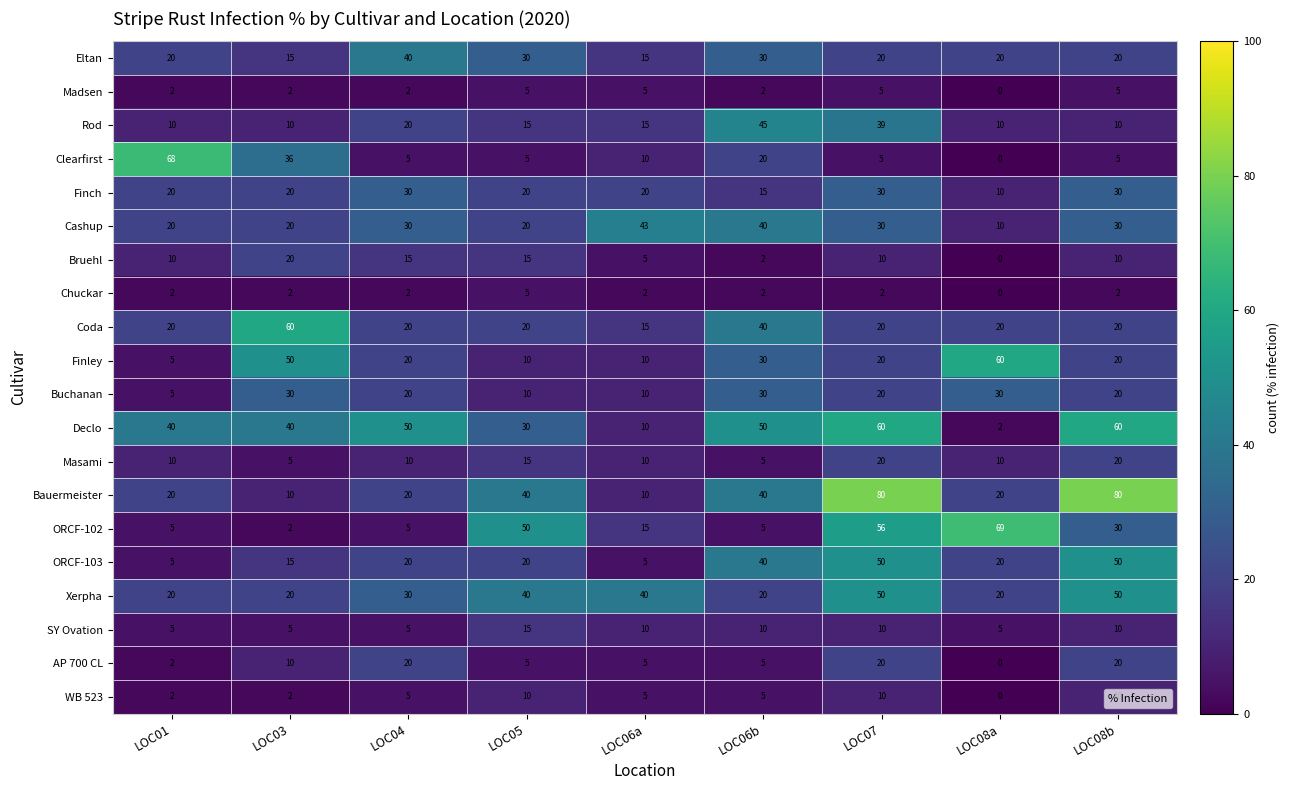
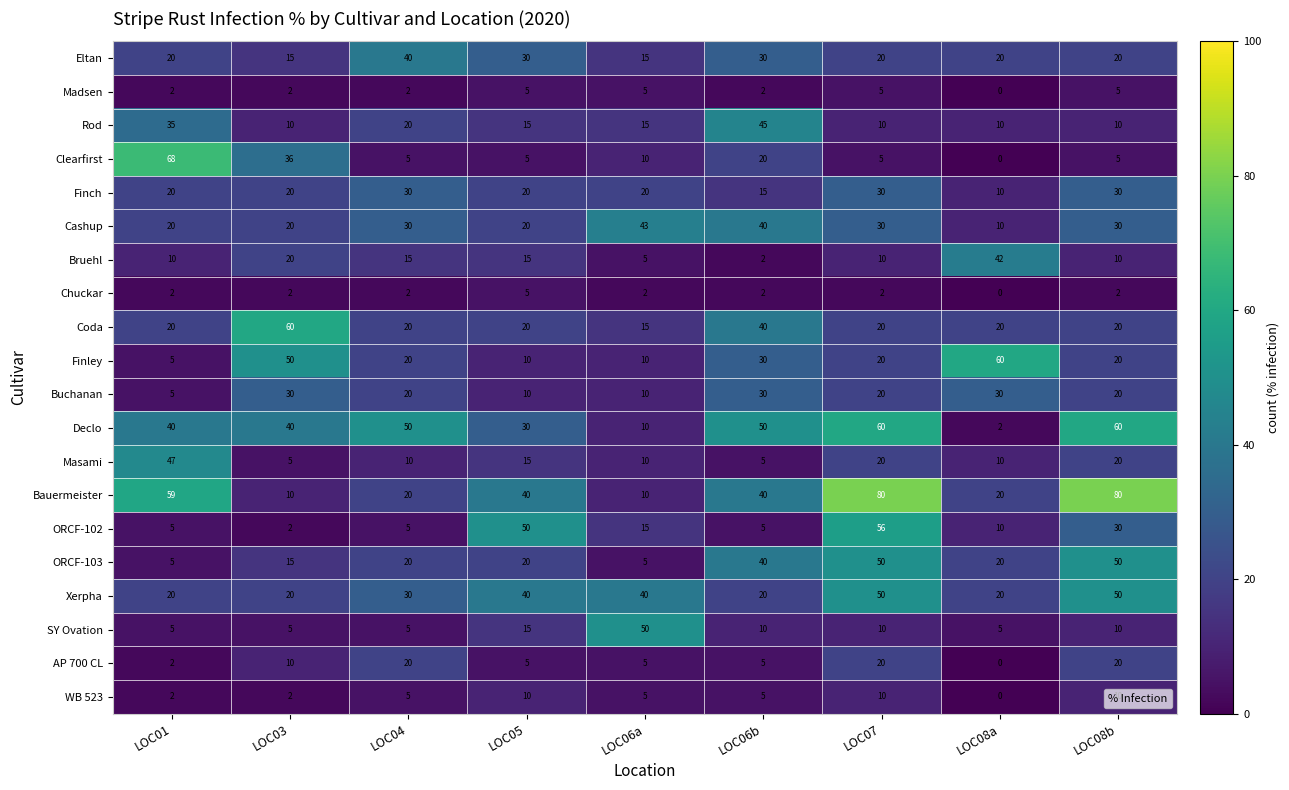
  {
    "Eltan": {
      "LOC01": 20,
      "LOC03": 15,
      "LOC04": 40,
      "LOC05": 30,
      "LOC06a": 15,
      "LOC06b": 30,
      "LOC07": 20,
      "LOC08a": 20,
      "LOC08b": 20
    },
    "Madsen": {
      "LOC01": 2,
      "LOC03": 2,
      "LOC04": 2,
      "LOC05": 5,
      "LOC06a": 5,
      "LOC06b": 2,
      "LOC07": 5,
      "LOC08a": 0,
      "LOC08b": 5
    },
    "Rod": {
-     "LOC01": 10,
+     "LOC01": 35,
      "LOC03": 10,
      "LOC04": 20,
      "LOC05": 15,
      "LOC06a": 15,
      "LOC06b": 45,
-     "LOC07": 39,
+     "LOC07": 10,
      "LOC08a": 10,
      "LOC08b": 10
    },
    "Clearfirst": {
      "LOC01": 68,
      "LOC03": 36,
      "LOC04": 5,
      "LOC05": 5,
      "LOC06a": 10,
      "LOC06b": 20,
      "LOC07": 5,
      "LOC08a": 0,
      "LOC08b": 5
    },
    "Finch": {
      "LOC01": 20,
      "LOC03": 20,
      "LOC04": 30,
      "LOC05": 20,
      "LOC06a": 20,
      "LOC06b": 15,
      "LOC07": 30,
      "LOC08a": 10,
      "LOC08b": 30
    },
    "Cashup": {
      "LOC01": 20,
      "LOC03": 20,
      "LOC04": 30,
      "LOC05": 20,
      "LOC06a": 43,
      "LOC06b": 40,
      "LOC07": 30,
      "LOC08a": 10,
      "LOC08b": 30
    },
    "Bruehl": {
      "LOC01": 10,
      "LOC03": 20,
      "LOC04": 15,
      "LOC05": 15,
      "LOC06a": 5,
      "LOC06b": 2,
      "LOC07": 10,
-     "LOC08a": 0,
+     "LOC08a": 42,
      "LOC08b": 10
    },
    "Chuckar": {
      "LOC01": 2,
      "LOC03": 2,
      "LOC04": 2,
      "LOC05": 5,
      "LOC06a": 2,
      "LOC06b": 2,
      "LOC07": 2,
      "LOC08a": 0,
      "LOC08b": 2
    },
    "Coda": {
      "LOC01": 20,
      "LOC03": 60,
      "LOC04": 20,
      "LOC05": 20,
      "LOC06a": 15,
      "LOC06b": 40,
      "LOC07": 20,
      "LOC08a": 20,
      "LOC08b": 20
    },
    "Finley": {
      "LOC01": 5,
      "LOC03": 50,
      "LOC04": 20,
      "LOC05": 10,
      "LOC06a": 10,
      "LOC06b": 30,
      "LOC07": 20,
      "LOC08a": 60,
      "LOC08b": 20
    },
    "Buchanan": {
      "LOC01": 5,
      "LOC03": 30,
      "LOC04": 20,
      "LOC05": 10,
      "LOC06a": 10,
      "LOC06b": 30,
      "LOC07": 20,
      "LOC08a": 30,
      "LOC08b": 20
    },
    "Declo": {
      "LOC01": 40,
      "LOC03": 40,
      "LOC04": 50,
      "LOC05": 30,
      "LOC06a": 10,
      "LOC06b": 50,
      "LOC07": 60,
      "LOC08a": 2,
      "LOC08b": 60
    },
    "Masami": {
-     "LOC01": 10,
+     "LOC01": 47,
      "LOC03": 5,
      "LOC04": 10,
      "LOC05": 15,
      "LOC06a": 10,
      "LOC06b": 5,
      "LOC07": 20,
      "LOC08a": 10,
      "LOC08b": 20
    },
    "Bauermeister": {
-     "LOC01": 20,
+     "LOC01": 59,
      "LOC03": 10,
      "LOC04": 20,
      "LOC05": 40,
      "LOC06a": 10,
      "LOC06b": 40,
      "LOC07": 80,
      "LOC08a": 20,
      "LOC08b": 80
    },
    "ORCF-102": {
      "LOC01": 5,
      "LOC03": 2,
      "LOC04": 5,
      "LOC05": 50,
      "LOC06a": 15,
      "LOC06b": 5,
      "LOC07": 56,
-     "LOC08a": 69,
+     "LOC08a": 10,
      "LOC08b": 30
    },
    "ORCF-103": {
      "LOC01": 5,
      "LOC03": 15,
      "LOC04": 20,
      "LOC05": 20,
      "LOC06a": 5,
      "LOC06b": 40,
      "LOC07": 50,
      "LOC08a": 20,
      "LOC08b": 50
    },
    "Xerpha": {
      "LOC01": 20,
      "LOC03": 20,
      "LOC04": 30,
      "LOC05": 40,
      "LOC06a": 40,
      "LOC06b": 20,
      "LOC07": 50,
      "LOC08a": 20,
      "LOC08b": 50
    },
    "SY Ovation": {
      "LOC01": 5,
      "LOC03": 5,
      "LOC04": 5,
      "LOC05": 15,
-     "LOC06a": 10,
+     "LOC06a": 50,
      "LOC06b": 10,
      "LOC07": 10,
      "LOC08a": 5,
      "LOC08b": 10
    },
    "AP 700 CL": {
      "LOC01": 2,
      "LOC03": 10,
      "LOC04": 20,
      "LOC05": 5,
      "LOC06a": 5,
      "LOC06b": 5,
      "LOC07": 20,
      "LOC08a": 0,
      "LOC08b": 20
    },
    "WB 523": {
      "LOC01": 2,
      "LOC03": 2,
      "LOC04": 5,
      "LOC05": 10,
      "LOC06a": 5,
      "LOC06b": 5,
      "LOC07": 10,
      "LOC08a": 0
    }
  }
